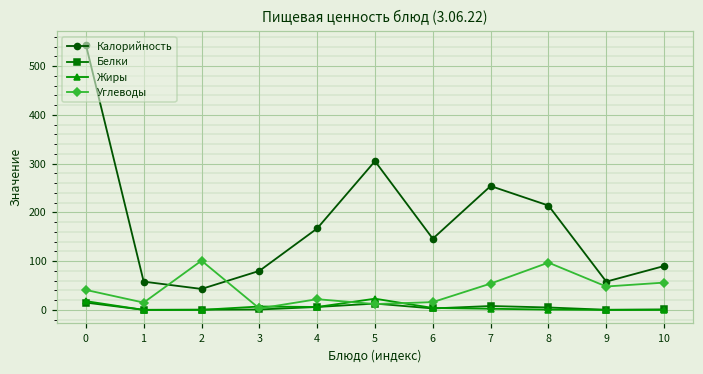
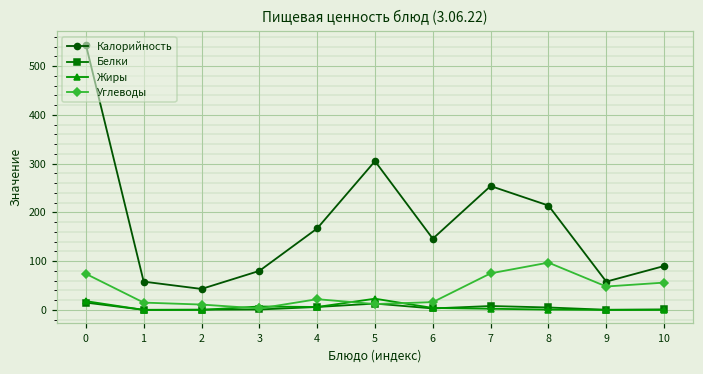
  {
    "Углеводы": {
-     "0": 40,
+     "0": 70,
      "1": 20,
-     "2": 100,
+     "2": 10,
      "4": 20,
      "6": 20,
-     "7": 50,
+     "7": 80,
      "8": 100,
      "9": 50,
      "10": 60
    }
  }
